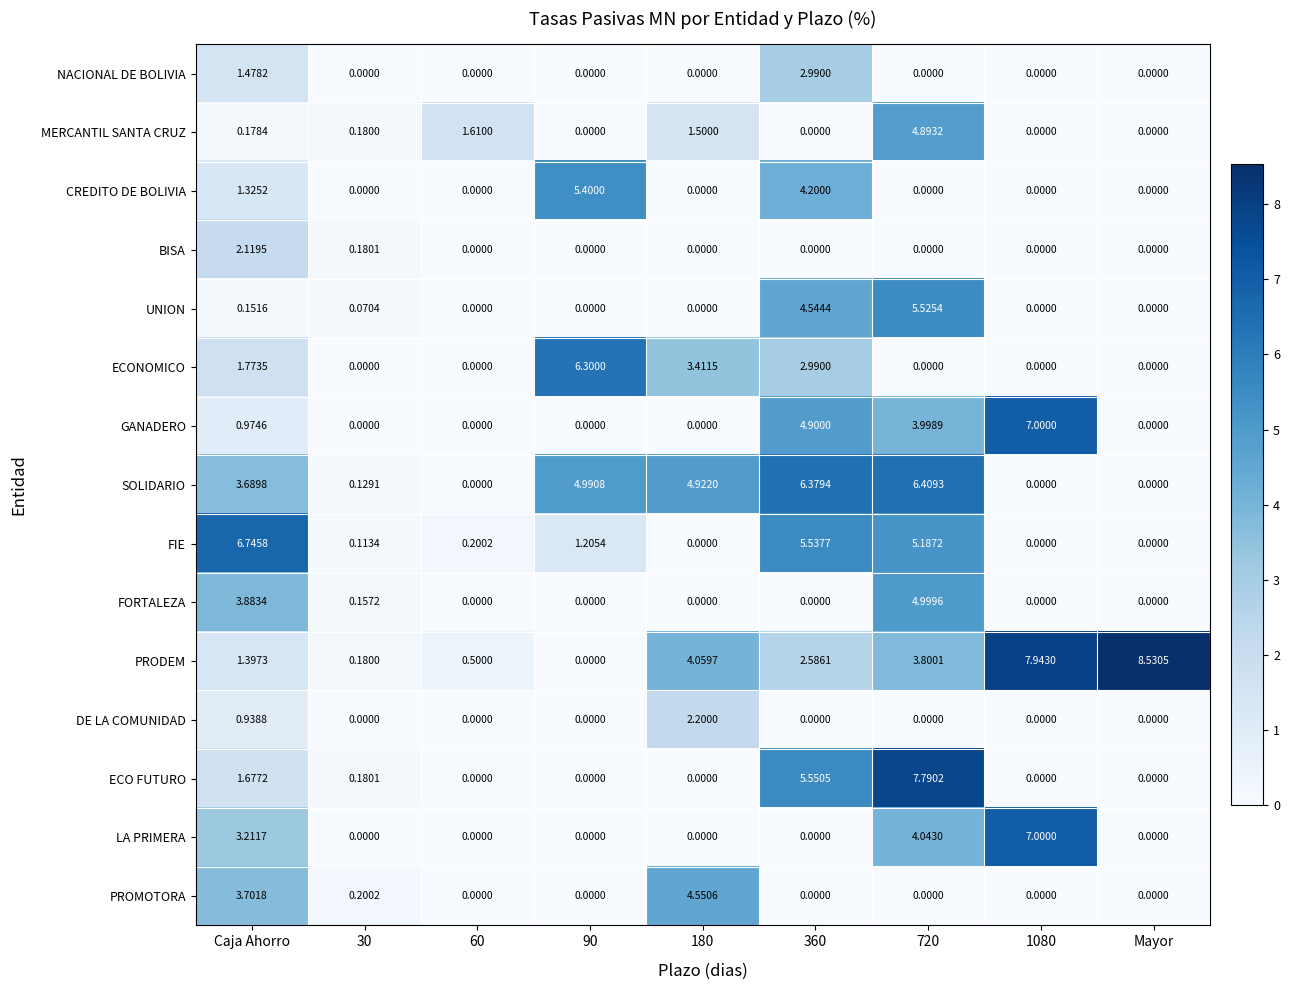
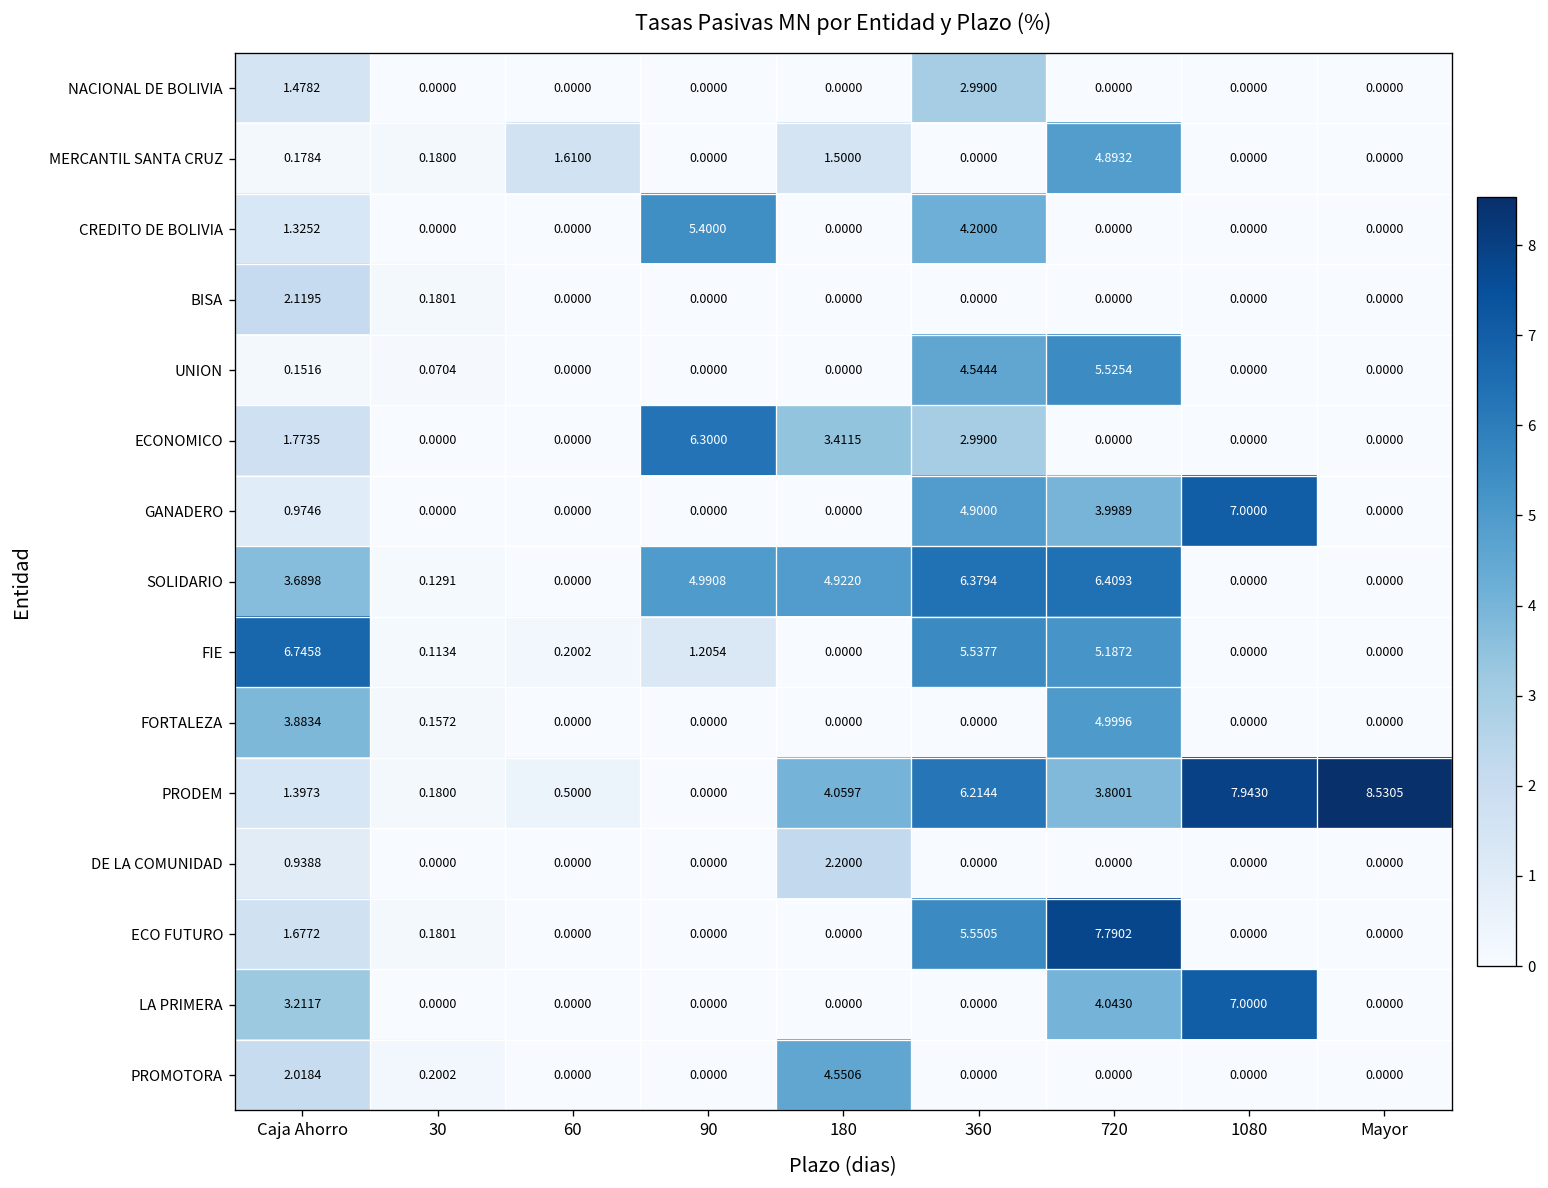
  {
    "NACIONAL DE BOLIVIA": {
      "Caja Ahorro": 1.4782,
      "30": 0.0000,
      "60": 0.0000,
      "90": 0.0000,
      "180": 0.0000,
      "360": 2.9900,
      "720": 0.0000,
      "1080": 0.0000,
      "Mayor": 0.0000
    },
    "MERCANTIL SANTA CRUZ": {
      "Caja Ahorro": 0.1784,
      "30": 0.1800,
      "60": 1.6100,
      "90": 0.0000,
      "180": 1.5000,
      "360": 0.0000,
      "720": 4.8932,
      "1080": 0.0000,
      "Mayor": 0.0000
    },
    "CREDITO DE BOLIVIA": {
      "Caja Ahorro": 1.3252,
      "30": 0.0000,
      "60": 0.0000,
      "90": 5.4000,
      "180": 0.0000,
      "360": 4.2000,
      "720": 0.0000,
      "1080": 0.0000,
      "Mayor": 0.0000
    },
    "BISA": {
      "Caja Ahorro": 2.1195,
      "30": 0.1801,
      "60": 0.0000,
      "90": 0.0000,
      "180": 0.0000,
      "360": 0.0000,
      "720": 0.0000,
      "1080": 0.0000,
      "Mayor": 0.0000
    },
    "UNION": {
      "Caja Ahorro": 0.1516,
      "30": 0.0704,
      "60": 0.0000,
      "90": 0.0000,
      "180": 0.0000,
      "360": 4.5444,
      "720": 5.5254,
      "1080": 0.0000,
      "Mayor": 0.0000
    },
    "ECONOMICO": {
      "Caja Ahorro": 1.7735,
      "30": 0.0000,
      "60": 0.0000,
      "90": 6.3000,
      "180": 3.4115,
      "360": 2.9900,
      "720": 0.0000,
      "1080": 0.0000,
      "Mayor": 0.0000
    },
    "GANADERO": {
      "Caja Ahorro": 0.9746,
      "30": 0.0000,
      "60": 0.0000,
      "90": 0.0000,
      "180": 0.0000,
      "360": 4.9000,
      "720": 3.9989,
      "1080": 7.0000,
      "Mayor": 0.0000
    },
    "SOLIDARIO": {
      "Caja Ahorro": 3.6898,
      "30": 0.1291,
      "60": 0.0000,
      "90": 4.9908,
      "180": 4.9220,
      "360": 6.3794,
      "720": 6.4093,
      "1080": 0.0000,
      "Mayor": 0.0000
    },
    "FIE": {
      "Caja Ahorro": 6.7458,
      "30": 0.1134,
      "60": 0.2002,
      "90": 1.2054,
      "180": 0.0000,
      "360": 5.5377,
      "720": 5.1872,
      "1080": 0.0000,
      "Mayor": 0.0000
    },
    "FORTALEZA": {
      "Caja Ahorro": 3.8834,
      "30": 0.1572,
      "60": 0.0000,
      "90": 0.0000,
      "180": 0.0000,
      "360": 0.0000,
      "720": 4.9996,
      "1080": 0.0000,
      "Mayor": 0.0000
    },
    "PRODEM": {
      "Caja Ahorro": 1.3973,
      "30": 0.1800,
      "60": 0.5000,
      "90": 0.0000,
      "180": 4.0597,
-     "360": 2.5861,
+     "360": 6.2144,
      "720": 3.8001,
      "1080": 7.9430,
      "Mayor": 8.5305
    },
    "DE LA COMUNIDAD": {
      "Caja Ahorro": 0.9388,
      "30": 0.0000,
      "60": 0.0000,
      "90": 0.0000,
      "180": 2.2000,
      "360": 0.0000,
      "720": 0.0000,
      "1080": 0.0000,
      "Mayor": 0.0000
    },
    "ECO FUTURO": {
      "Caja Ahorro": 1.6772,
      "30": 0.1801,
      "60": 0.0000,
      "90": 0.0000,
      "180": 0.0000,
      "360": 5.5505,
      "720": 7.7902,
      "1080": 0.0000,
      "Mayor": 0.0000
    },
    "LA PRIMERA": {
      "Caja Ahorro": 3.2117,
      "30": 0.0000,
      "60": 0.0000,
      "90": 0.0000,
      "180": 0.0000,
      "360": 0.0000,
      "720": 4.0430,
      "1080": 7.0000,
      "Mayor": 0.0000
    },
    "PROMOTORA": {
-     "Caja Ahorro": 3.7018,
+     "Caja Ahorro": 2.0184,
      "30": 0.2002,
      "60": 0.0000,
      "90": 0.0000,
      "180": 4.5506,
      "360": 0.0000,
      "720": 0.0000,
      "1080": 0.0000,
      "Mayor": 0.0000
    }
  }
